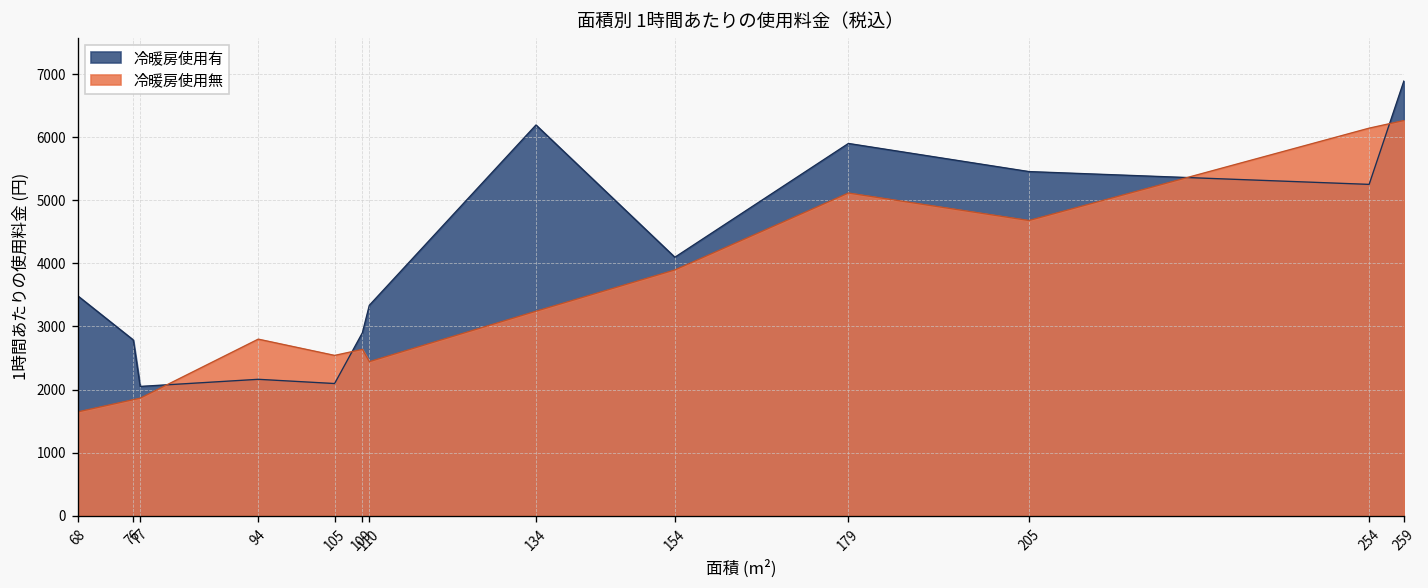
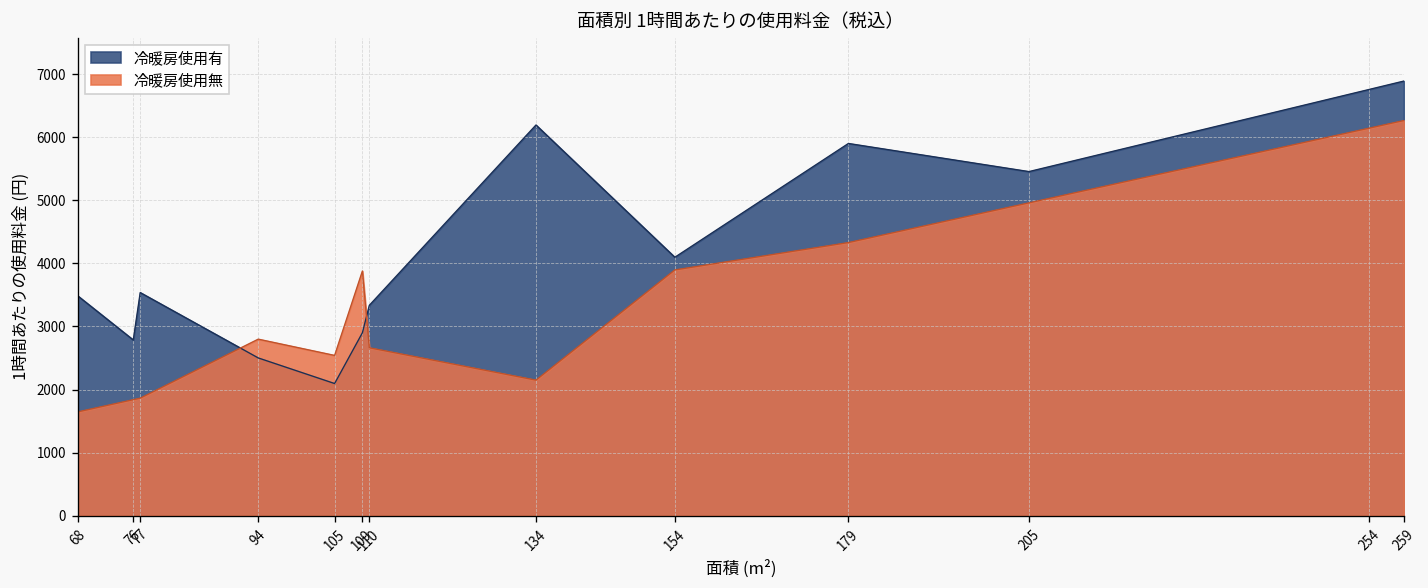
  {
    "冷暖房使用有": {
      "68": 3500,
      "76": 2800,
-     "77": 2000,
-     "94": 2200,
+     "77": 3500,
+     "94": 2500,
      "105": 2100,
      "109": 2900,
      "110": 3300,
      "134": 6200,
      "154": 4100,
      "179": 5900,
      "205": 5500,
-     "254": 5300,
+     "254": 6800,
      "259": 6900
    },
    "冷暖房使用無": {
      "68": 1600,
      "76": 1800,
      "77": 1900,
      "94": 2800,
      "105": 2500,
-     "109": 2600,
-     "110": 2400,
-     "134": 3200,
+     "109": 3900,
+     "110": 2700,
+     "134": 2100,
      "154": 3900,
-     "179": 5100,
-     "205": 4700,
+     "179": 4300,
+     "205": 5000,
      "254": 6100,
      "259": 6300
    }
  }
